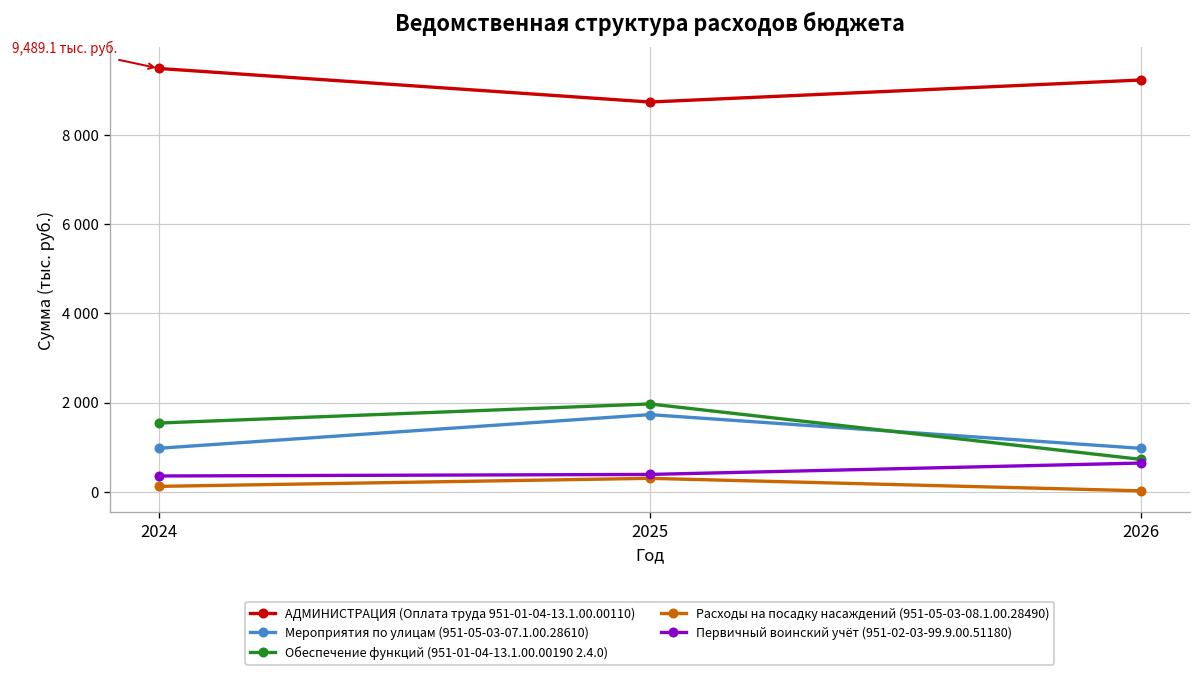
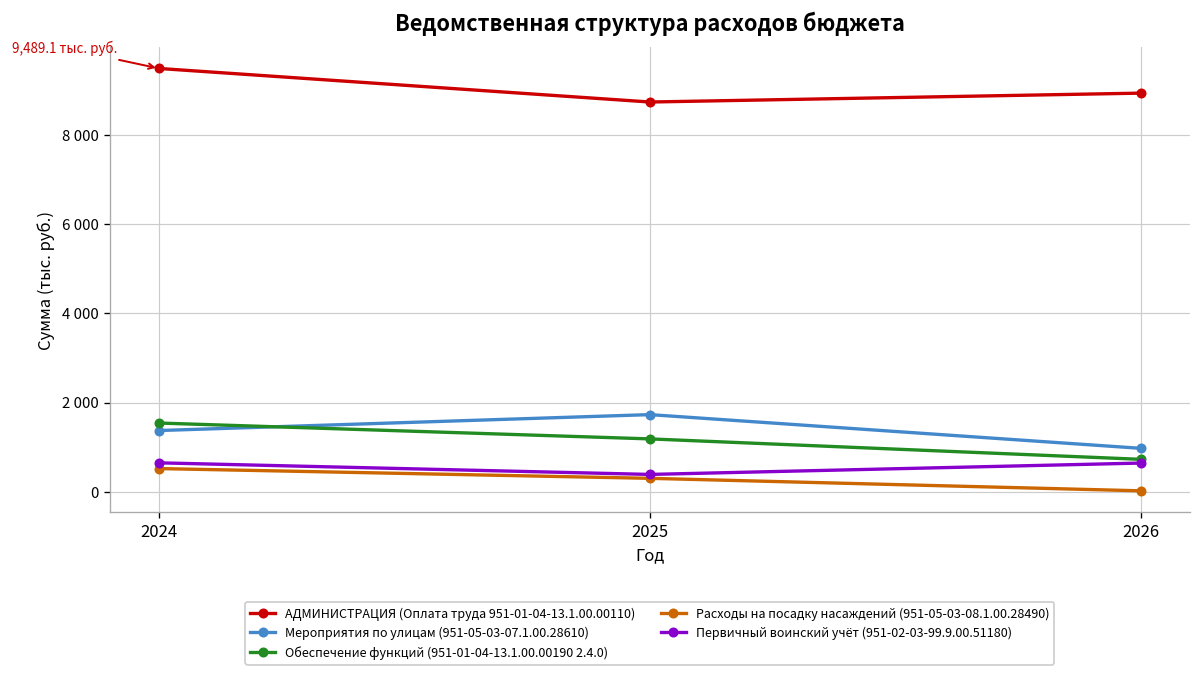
  {
    "АДМИНИСТРАЦИЯ (Оплата труда 951-01-04-13.1.00.00110)": {
      "2025": 8700,
-     "2026": 9200
+     "2026": 8900
    },
    "Мероприятия по улицам (951-05-03-07.1.00.28610)": {
-     "2024": 1000,
+     "2024": 1400,
      "2025": 1700,
      "2026": 1000
    },
    "Обеспечение функций (951-01-04-13.1.00.00190 2.4.0)": {
      "2024": 1500,
-     "2025": 2000,
+     "2025": 1200,
      "2026": 700
    },
    "Расходы на посадку насаждений (951-05-03-08.1.00.28490)": {
-     "2024": 100,
+     "2024": 500,
      "2025": 300,
      "2026": 0
    },
    "Первичный воинский учёт (951-02-03-99.9.00.51180)": {
-     "2024": 400,
+     "2024": 600,
      "2025": 400,
      "2026": 600
    }
  }
